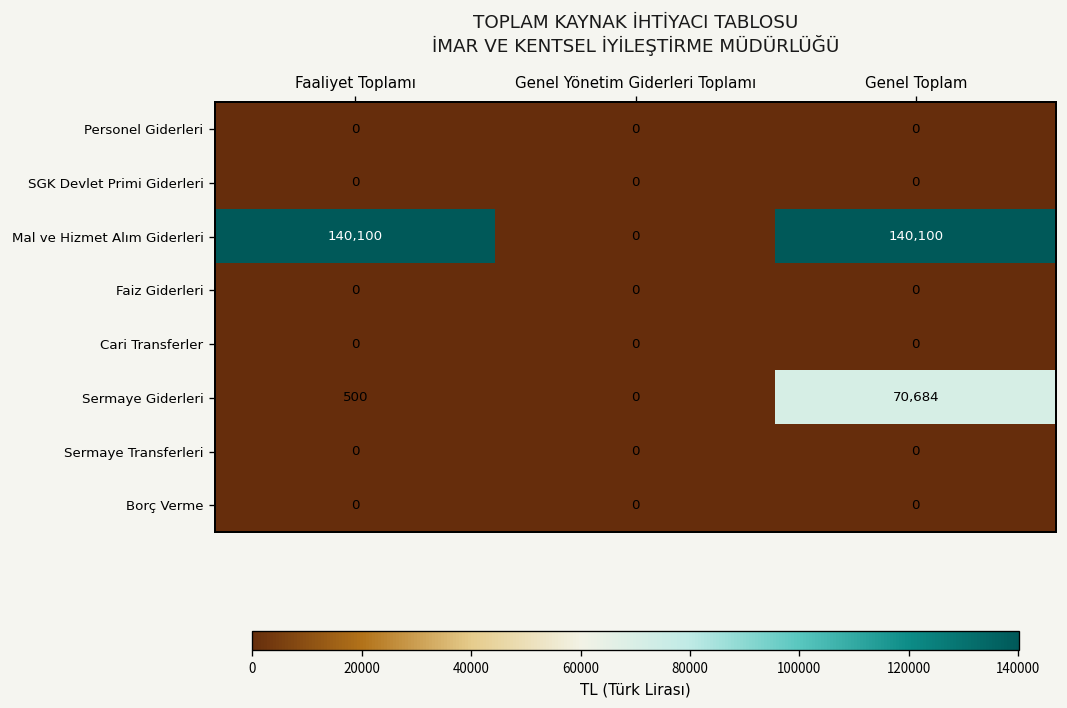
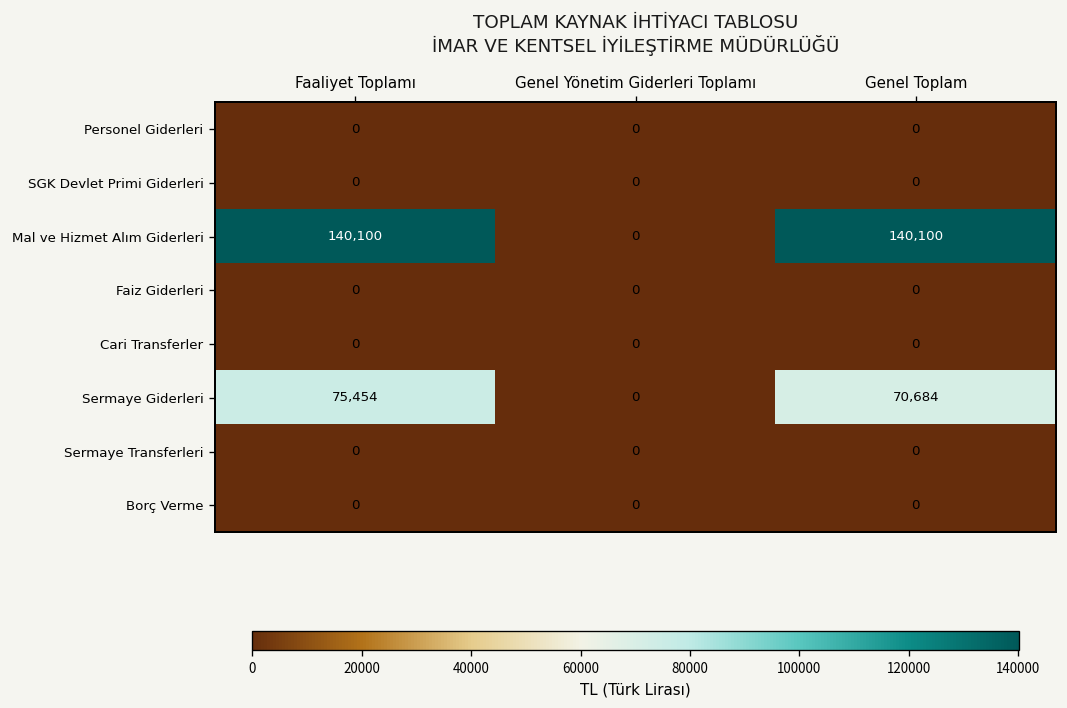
  {
    "Personel Giderleri": {
      "Faaliyet Toplamı": "0",
      "Genel Yönetim Giderleri Toplamı": "0",
      "Genel Toplam": "0"
    },
    "SGK Devlet Primi Giderleri": {
      "Faaliyet Toplamı": "0",
      "Genel Yönetim Giderleri Toplamı": "0",
      "Genel Toplam": "0"
    },
    "Mal ve Hizmet Alım Giderleri": {
      "Faaliyet Toplamı": "140,100",
      "Genel Yönetim Giderleri Toplamı": "0",
      "Genel Toplam": "140,100"
    },
    "Faiz Giderleri": {
      "Faaliyet Toplamı": "0",
      "Genel Yönetim Giderleri Toplamı": "0",
      "Genel Toplam": "0"
    },
    "Cari Transferler": {
      "Faaliyet Toplamı": "0",
      "Genel Yönetim Giderleri Toplamı": "0",
      "Genel Toplam": "0"
    },
    "Sermaye Giderleri": {
-     "Faaliyet Toplamı": "500",
+     "Faaliyet Toplamı": "75,454",
      "Genel Yönetim Giderleri Toplamı": "0",
      "Genel Toplam": "70,684"
    },
    "Sermaye Transferleri": {
      "Faaliyet Toplamı": "0",
      "Genel Yönetim Giderleri Toplamı": "0",
      "Genel Toplam": "0"
    },
    "Borç Verme": {
      "Faaliyet Toplamı": "0",
      "Genel Yönetim Giderleri Toplamı": "0",
      "Genel Toplam": "0"
    }
  }
